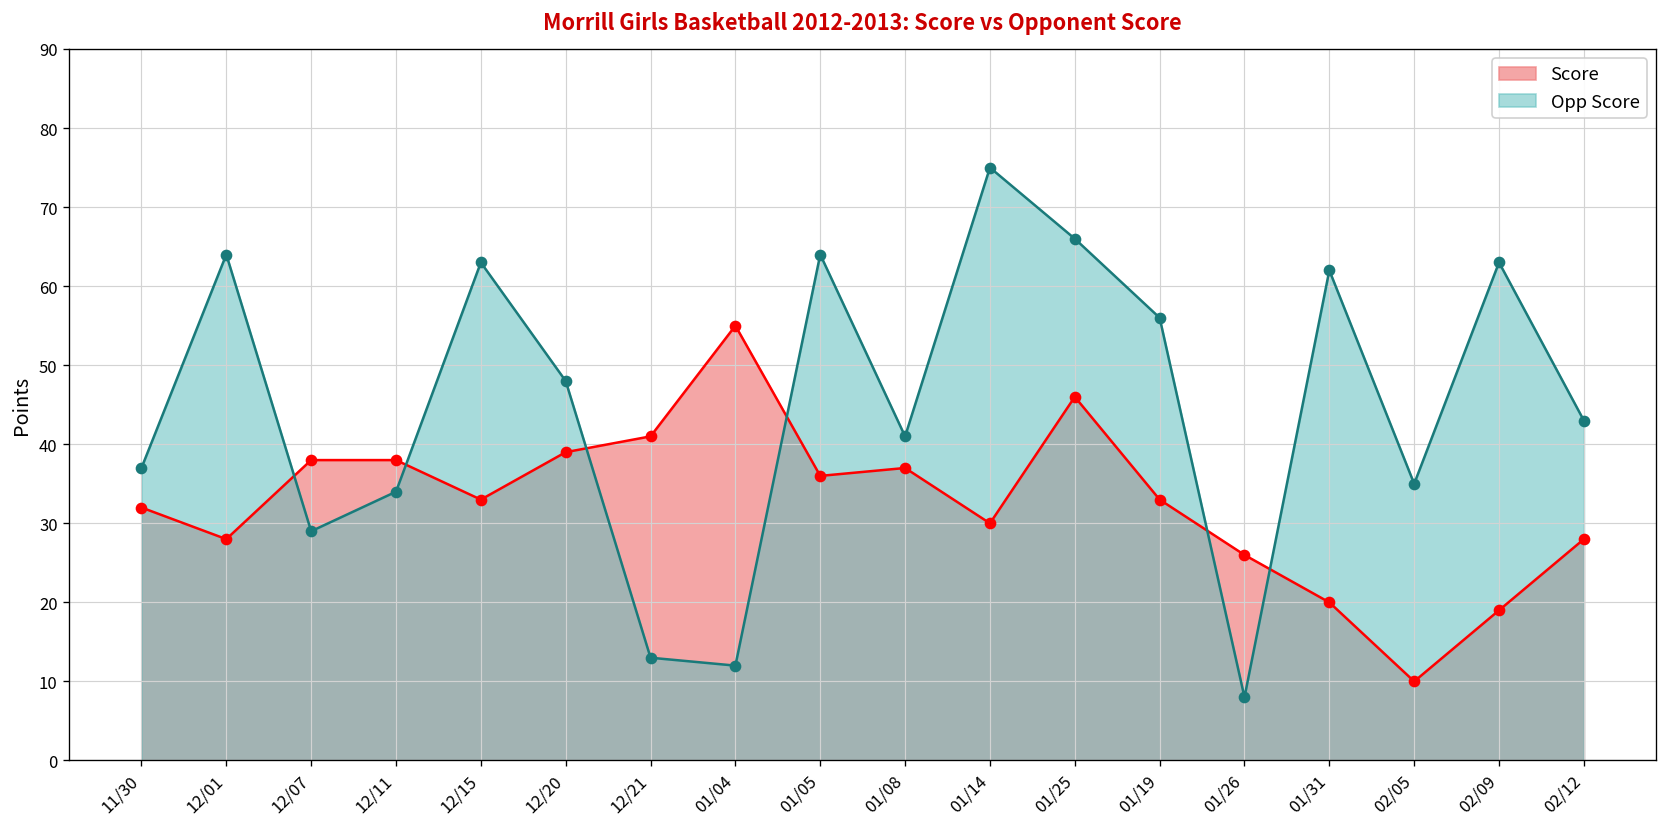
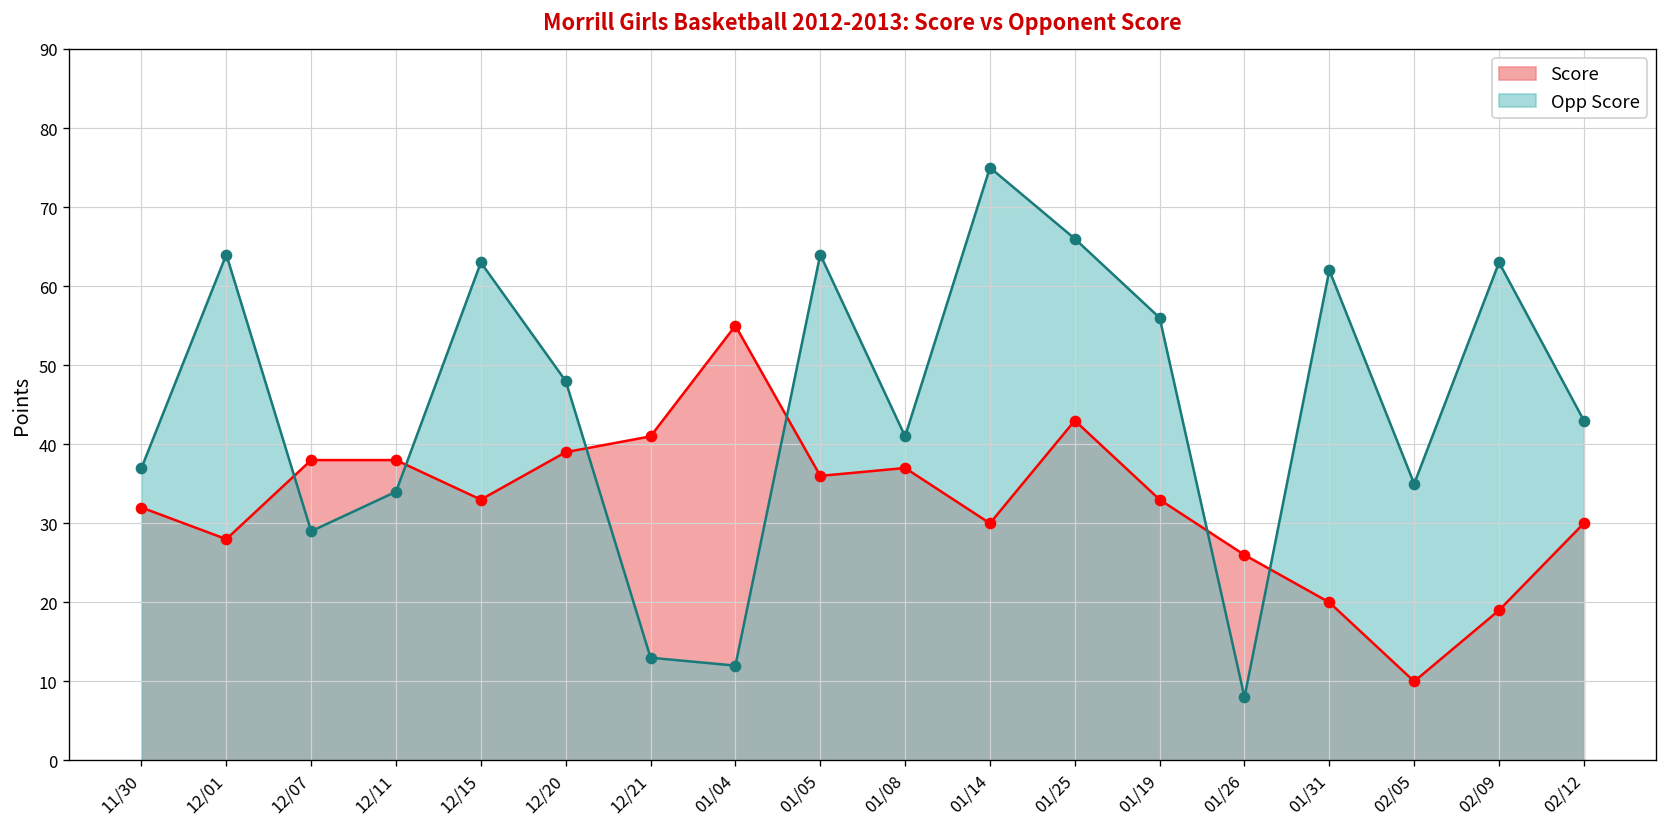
  {
    "Score": {
      "11/30": 32,
      "12/01": 28,
      "12/07": 38,
      "12/11": 38,
      "12/15": 33,
      "12/20": 39,
      "12/21": 41,
      "01/04": 55,
      "01/05": 36,
      "01/08": 37,
      "01/14": 30,
-     "01/25": 46,
+     "01/25": 43,
      "01/19": 33,
      "01/26": 26,
      "01/31": 20,
      "02/05": 10,
      "02/09": 19,
-     "02/12": 28
+     "02/12": 30
    },
    "Opp Score": {
      "11/30": 37,
      "12/01": 64,
      "12/07": 29,
      "12/11": 34,
      "12/15": 63,
      "12/20": 48,
      "12/21": 13,
      "01/04": 12,
      "01/05": 64,
      "01/08": 41,
      "01/14": 75,
      "01/25": 66,
      "01/19": 56,
      "01/26": 8,
      "01/31": 62,
      "02/05": 35,
      "02/09": 63,
      "02/12": 43
    }
  }
